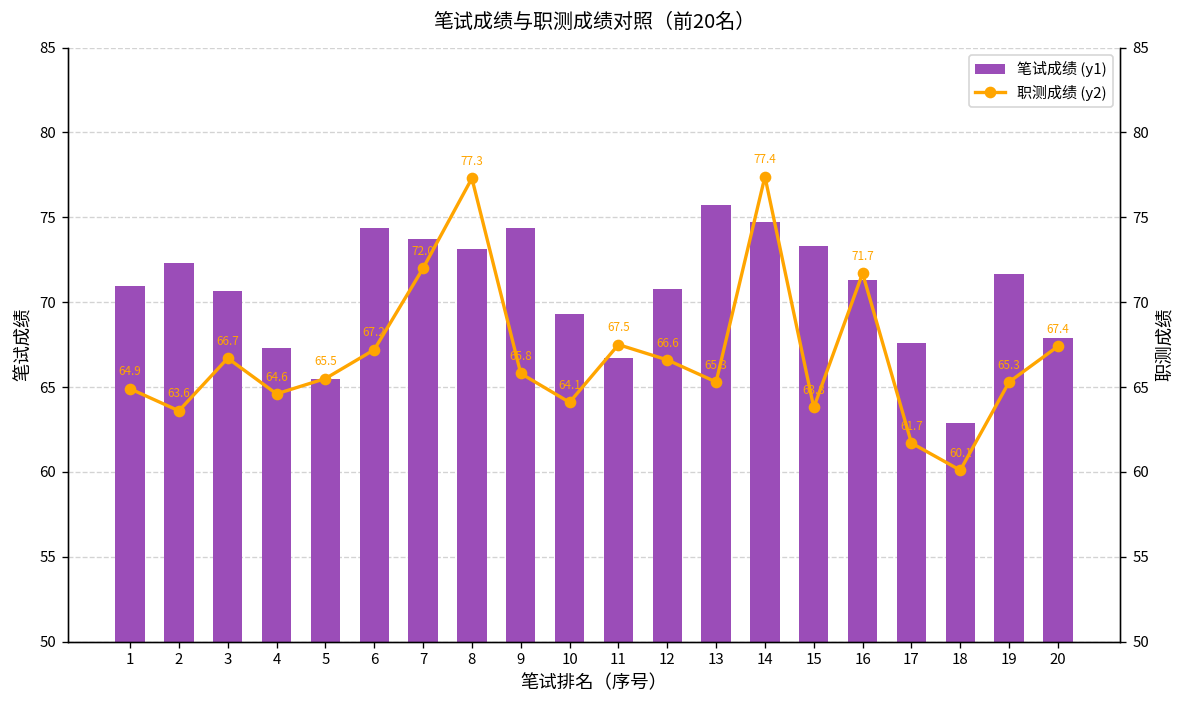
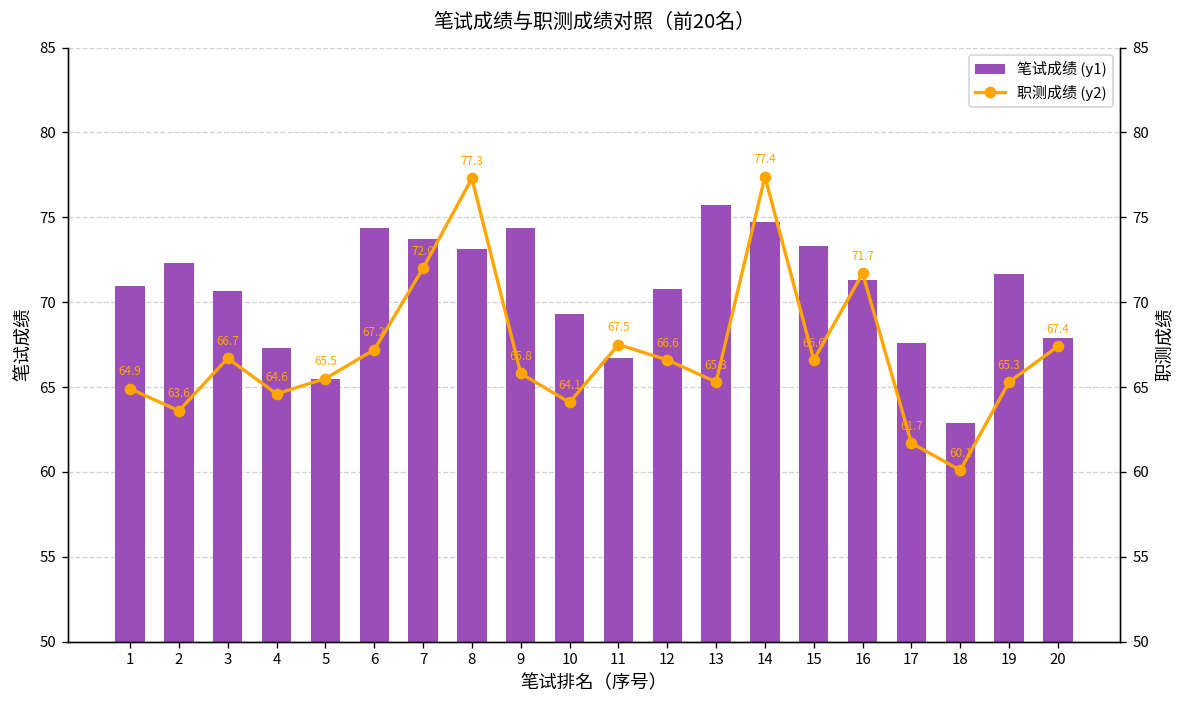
  {
    "笔试成绩 (y1)": {
      "5": 65.5
    },
    "职测成绩 (y2)": {
      "1": 64.9,
      "2": 63.6,
      "3": 66.7,
      "4": 64.6,
      "5": 65.5,
      "6": 67.2,
      "7": 72.0,
      "8": 77.3,
      "9": 65.8,
      "10": 64.1,
      "11": 67.5,
      "12": 66.6,
      "13": 65.3,
      "14": 77.4,
-     "15": 63.8,
+     "15": 66.6,
      "16": 71.7,
      "17": 61.7,
      "18": 60.1,
      "19": 65.3,
      "20": 67.4
    }
  }
